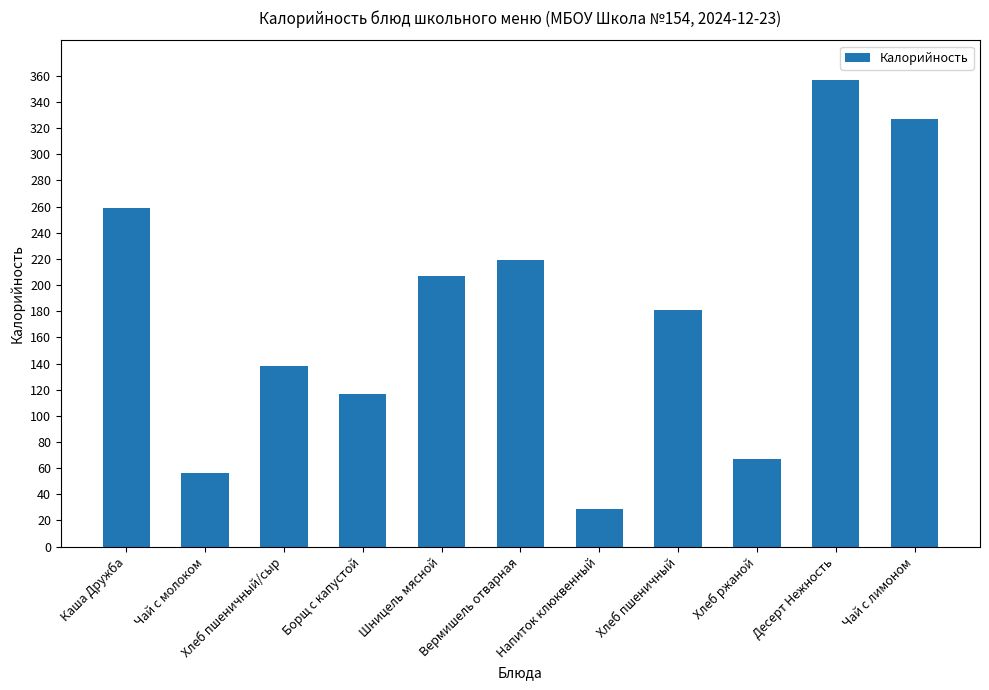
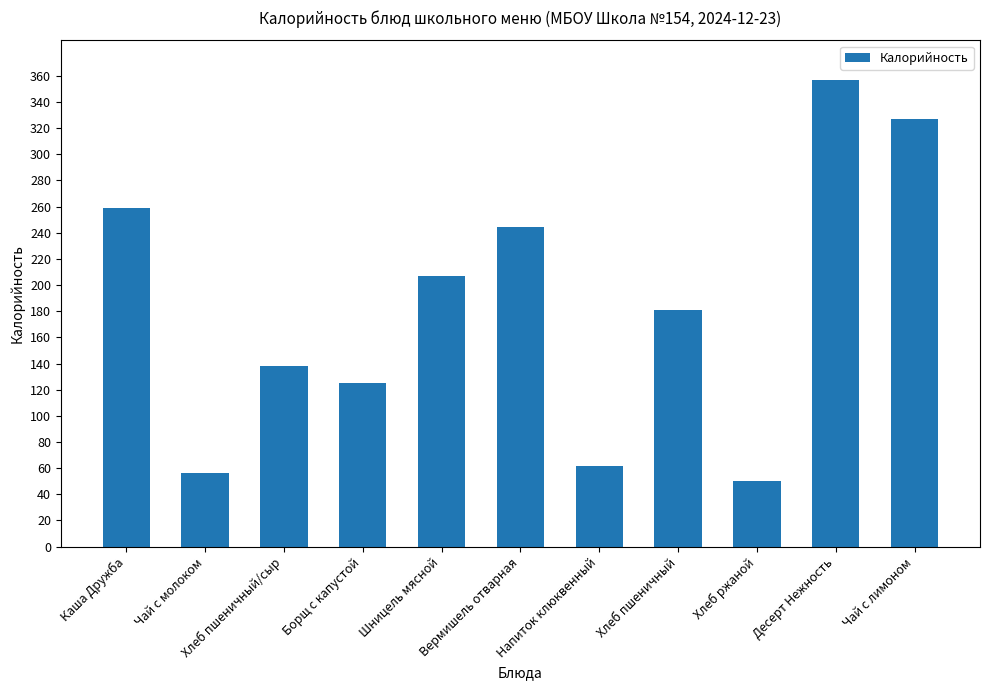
  {
    "Каша Дружба": 259,
    "Чай с молоком": 56,
    "Хлеб пшеничный/сыр": 138,
-   "Борщ с капустой": 117,
+   "Борщ с капустой": 125,
    "Шницель мясной": 207,
-   "Вермишель отварная": 219,
-   "Напиток клюквенный": 29,
+   "Вермишель отварная": 244,
+   "Напиток клюквенный": 62,
    "Хлеб пшеничный": 181,
-   "Хлеб ржаной": 67,
+   "Хлеб ржаной": 50,
    "Десерт Нежность": 357,
    "Чай с лимоном": 327
  }
